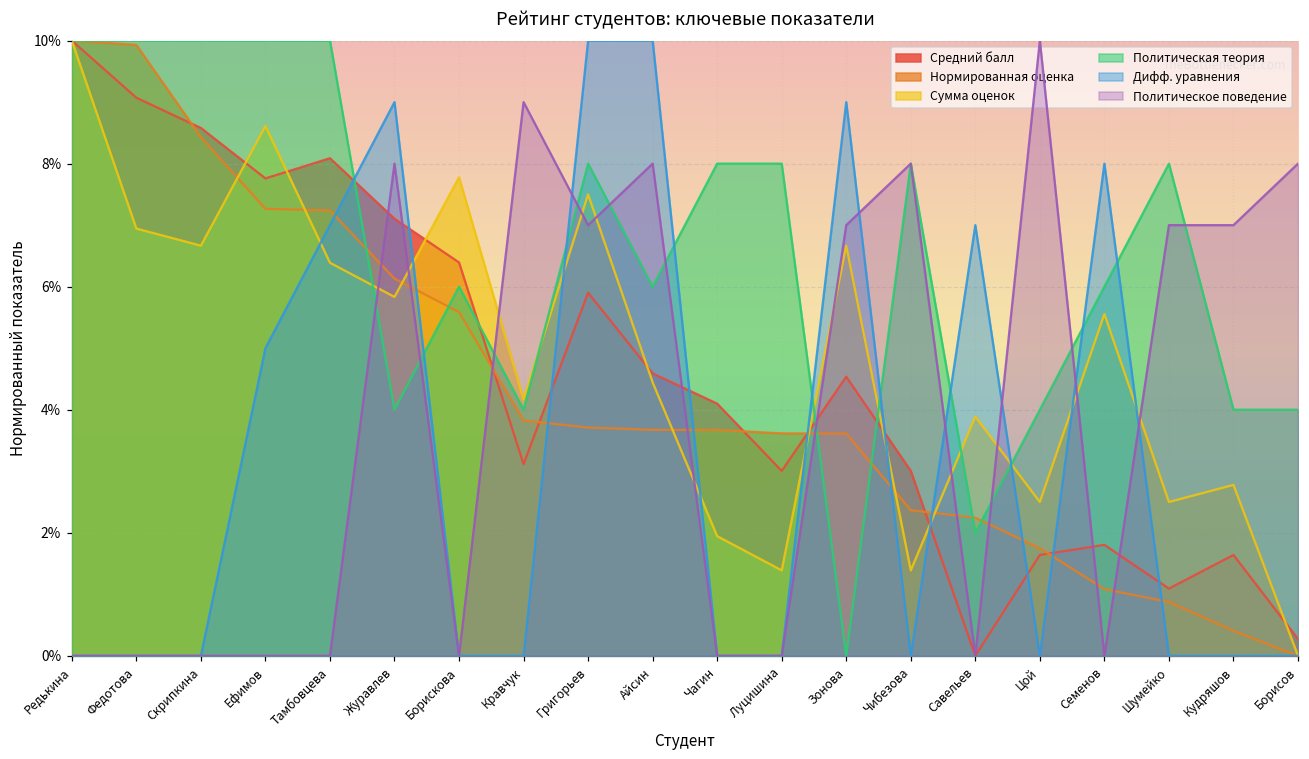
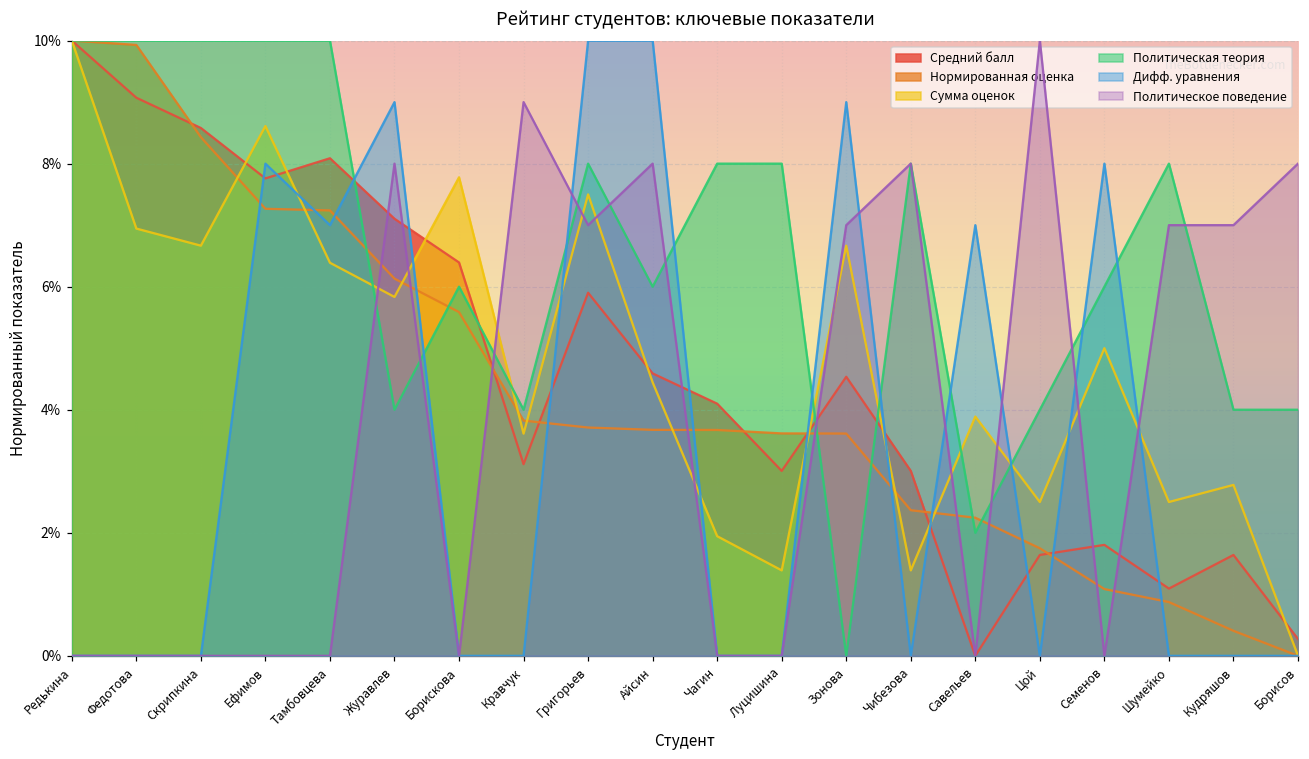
  {
    "Сумма оценок": {
      "Федотова": "6.9%",
      "Скрипкина": "6.7%",
      "Ефимов": "8.6%",
      "Тамбовцева": "6.4%",
      "Журавлев": "5.8%",
      "Борискова": "7.8%",
-     "Кравчук": "4.2%",
+     "Кравчук": "3.6%",
      "Григорьев": "7.5%",
      "Айсин": "4.4%",
      "Чагин": "1.9%",
      "Луцишина": "1.4%",
      "Зонова": "6.7%",
      "Чибезова": "1.4%",
      "Савельев": "3.9%",
      "Цой": "2.5%",
-     "Семенов": "5.6%",
+     "Семенов": "5.0%",
      "Шумейко": "2.5%",
      "Кудряшов": "2.8%"
    },
    "Политическая теория": {
      "Федотова": "10.0%",
      "Скрипкина": "10.0%",
      "Ефимов": "10.0%",
      "Тамбовцева": "10.0%",
      "Журавлев": "4.0%",
      "Борискова": "6.0%",
      "Кравчук": "4.0%",
      "Григорьев": "8.0%",
      "Айсин": "6.0%",
      "Чагин": "8.0%",
      "Луцишина": "8.0%",
      "Зонова": "0.0%",
      "Савельев": "2.0%",
      "Цой": "4.0%",
      "Семенов": "6.0%",
      "Шумейко": "8.0%",
      "Кудряшов": "4.0%",
      "Борисов": "4.0%"
    },
    "Дифф. уравнения": {
-     "Ефимов": "5%",
+     "Ефимов": "8%",
      "Тамбовцева": "7%",
      "Журавлев": "9%",
      "Кравчук": "0%",
      "Григорьев": "10%",
      "Айсин": "10%",
      "Зонова": "9%",
      "Чибезова": "0%",
      "Савельев": "7%",
      "Цой": "0%",
      "Семенов": "8%",
      "Шумейко": "0%",
      "Кудряшов": "0%"
    },
    "Политическое поведение": {
      "Ефимов": "0.0%",
      "Тамбовцева": "0.0%",
      "Журавлев": "8.0%",
      "Кравчук": "9.0%",
      "Григорьев": "7.0%",
      "Айсин": "8.0%",
      "Зонова": "7.0%",
      "Цой": "10.0%",
      "Семенов": "0.0%",
      "Шумейко": "7.0%",
      "Кудряшов": "7.0%",
      "Борисов": "8.0%"
    }
  }
